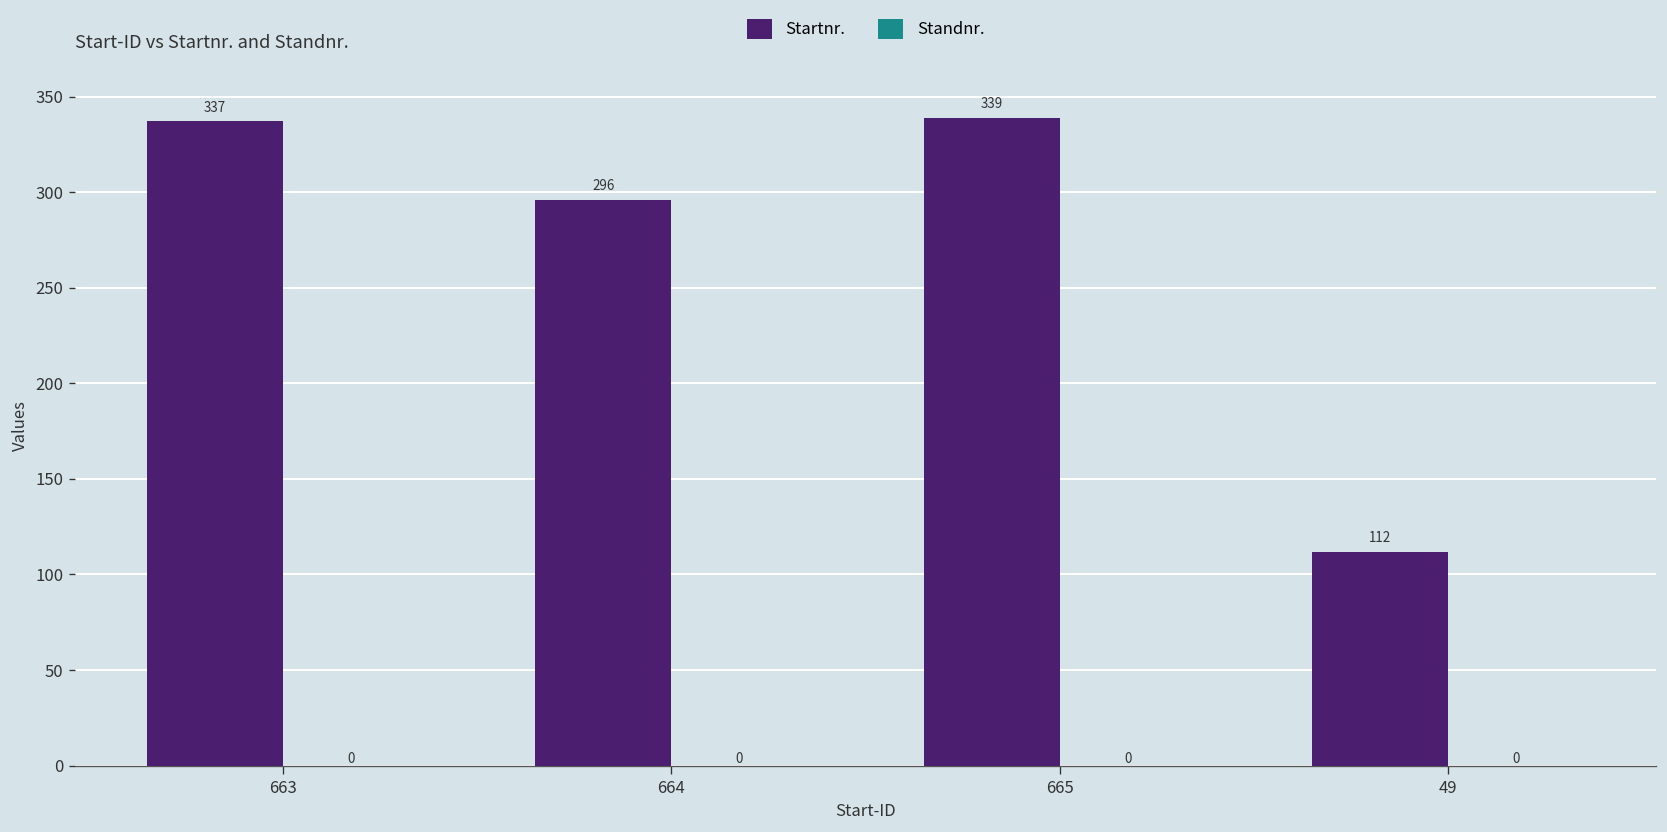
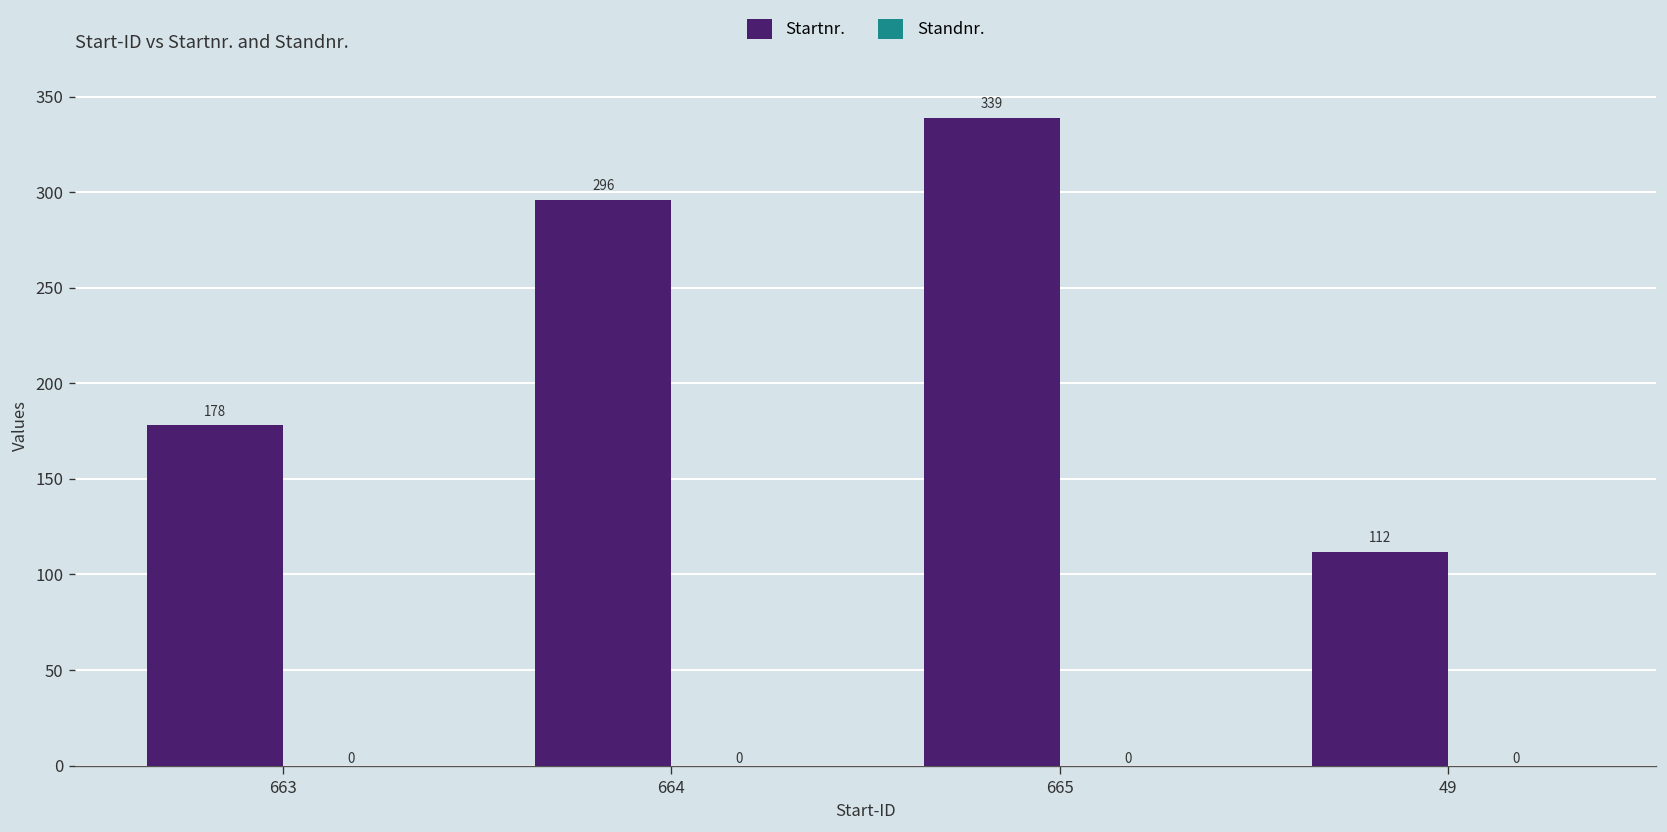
  {
    "Startnr.": {
-     "663": 337,
+     "663": 178,
      "664": 296,
      "665": 339,
      "49": 112
    },
    "Standnr.": {
      "663": 0,
      "664": 0,
      "665": 0,
      "49": 0
    }
  }
